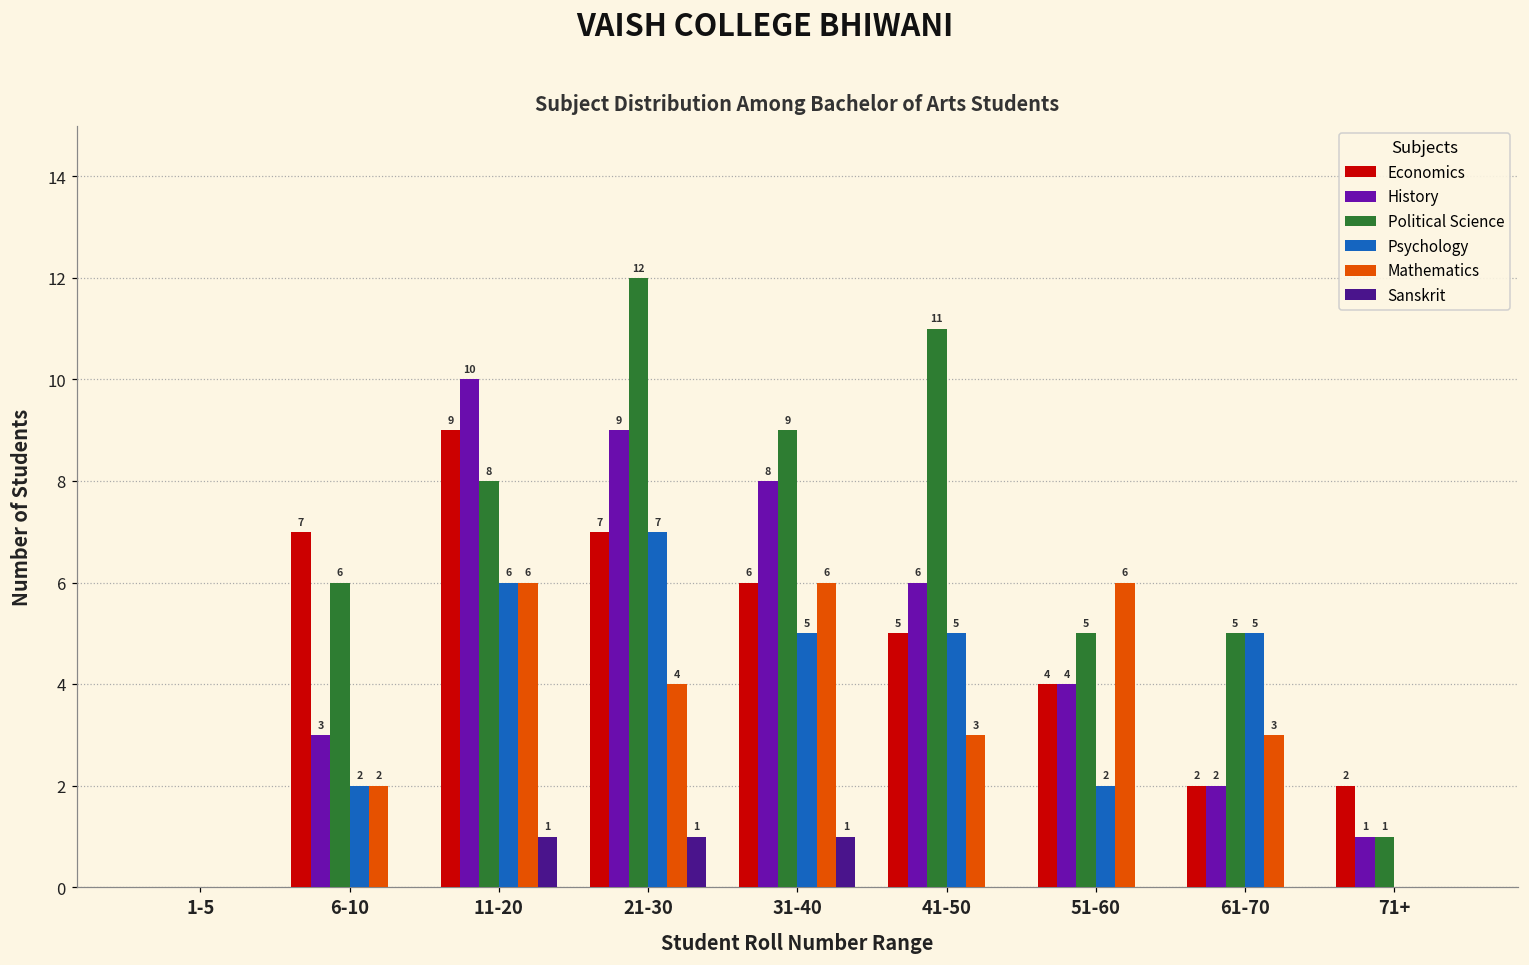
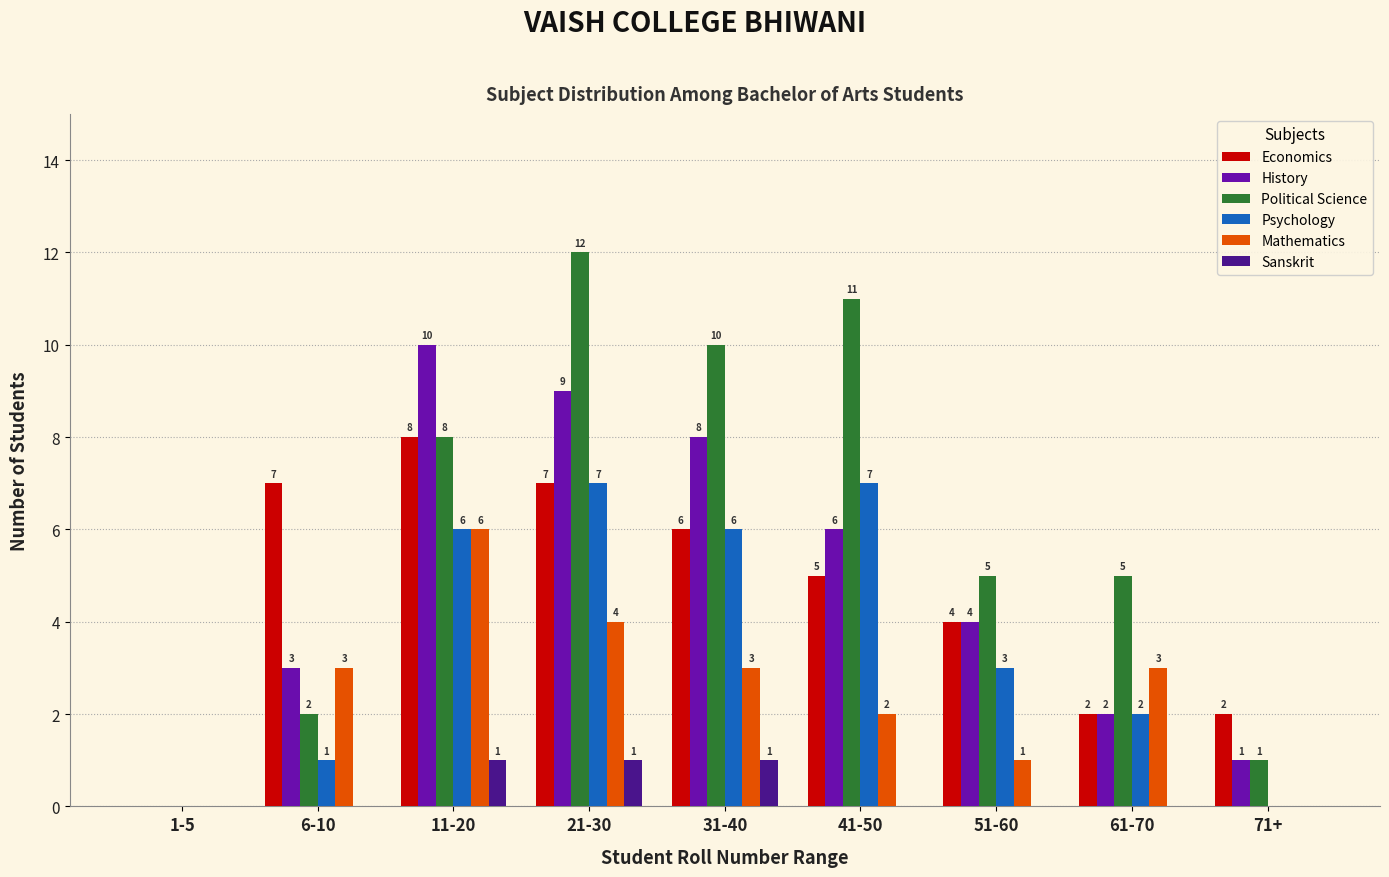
  {
    "Economics": {
      "6-10": 7,
-     "11-20": 9,
+     "11-20": 8,
      "21-30": 7,
      "31-40": 6,
      "41-50": 5,
      "51-60": 4,
      "61-70": 2,
      "71+": 2
    },
    "Political Science": {
-     "6-10": 6,
+     "6-10": 2,
      "11-20": 8,
      "21-30": 12,
-     "31-40": 9,
+     "31-40": 10,
      "41-50": 11,
      "51-60": 5,
      "61-70": 5,
      "71+": 1
    },
    "Psychology": {
-     "6-10": 2,
+     "6-10": 1,
      "11-20": 6,
      "21-30": 7,
-     "31-40": 5,
-     "41-50": 5,
-     "51-60": 2,
-     "61-70": 5
+     "31-40": 6,
+     "41-50": 7,
+     "51-60": 3,
+     "61-70": 2
    },
    "Mathematics": {
-     "6-10": 2,
+     "6-10": 3,
      "11-20": 6,
      "21-30": 4,
-     "31-40": 6,
-     "41-50": 3,
-     "51-60": 6,
+     "31-40": 3,
+     "41-50": 2,
+     "51-60": 1,
      "61-70": 3
    }
  }
